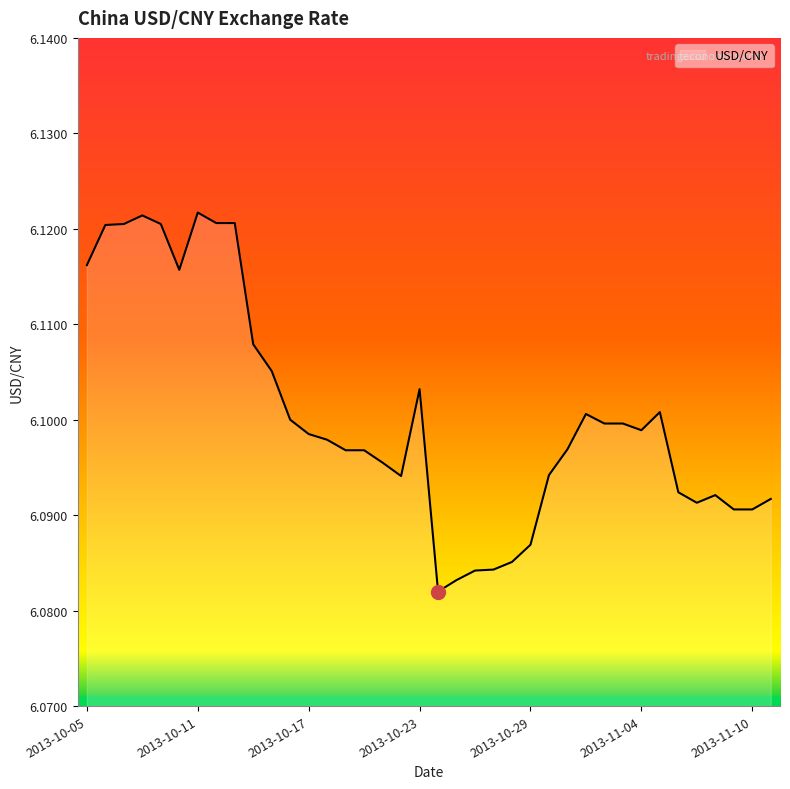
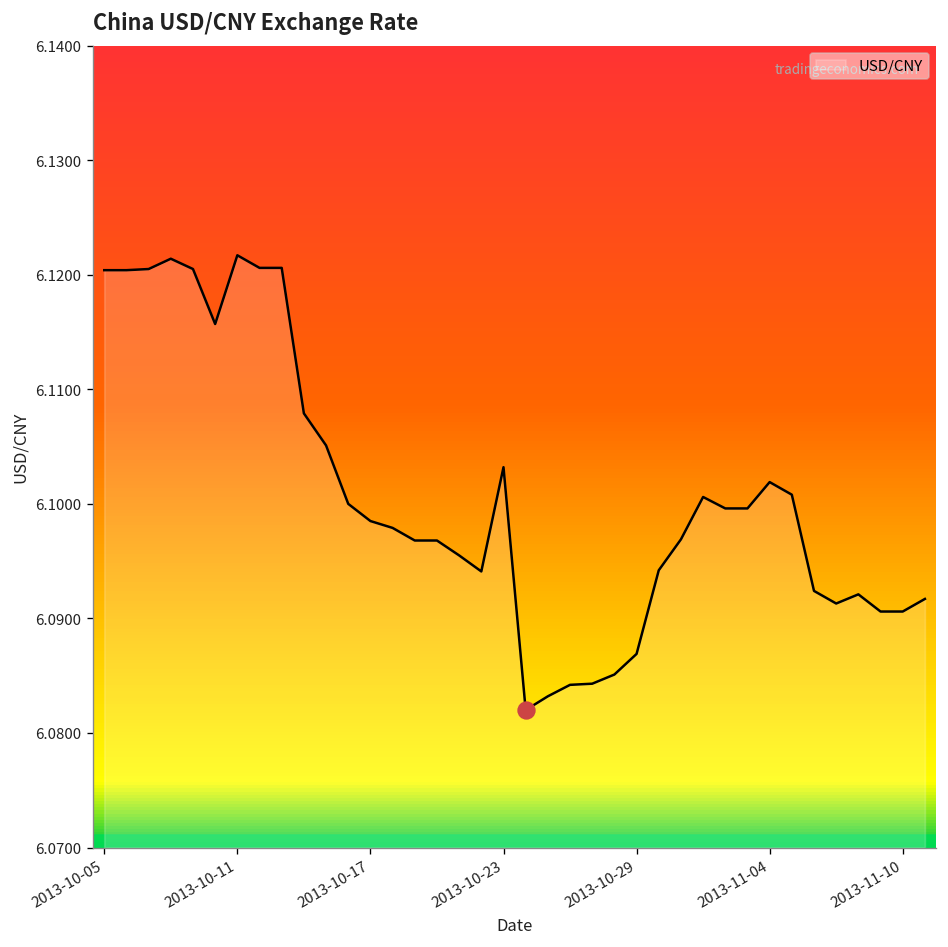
  {
    "USD/CNY": {
-     "2013-10-05": 6.116,
+     "2013-10-05": 6.120,
      "2013-10-11": 6.122,
      "2013-10-17": 6.099,
      "2013-10-23": 6.103,
      "2013-10-29": 6.087,
-     "2013-11-04": 6.099,
+     "2013-11-04": 6.102,
      "2013-11-10": 6.091
    }
  }
